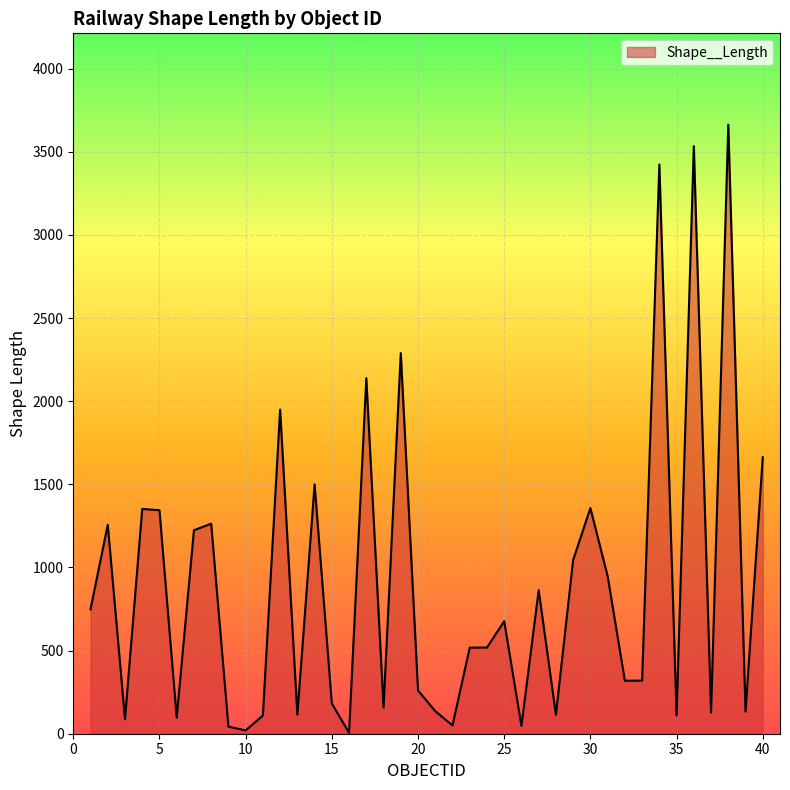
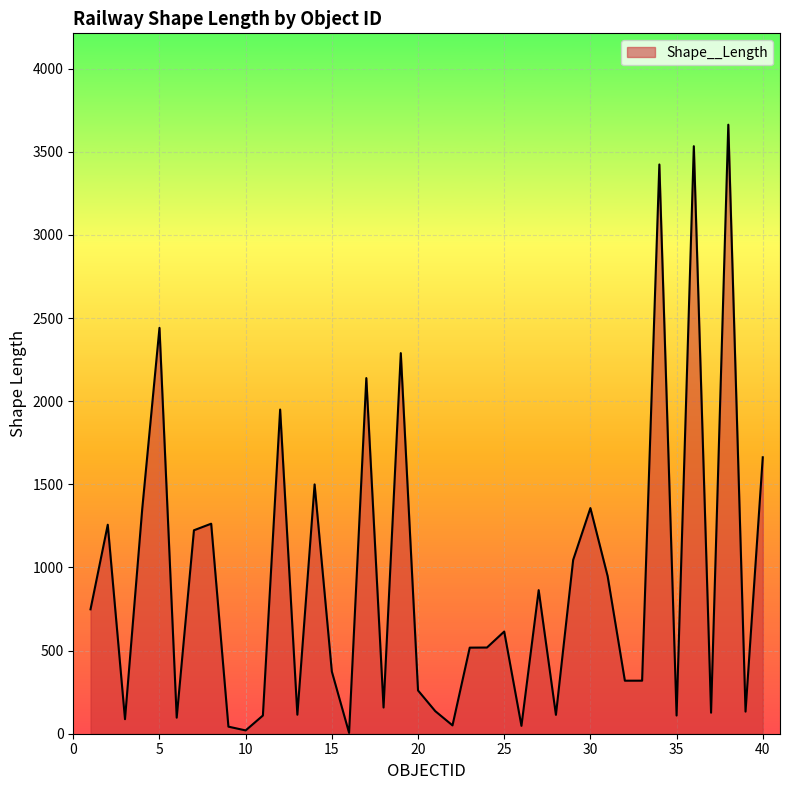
  {
-   "5": 1340,
+   "5": 2440,
    "10": 20,
-   "15": 180,
+   "15": 370,
    "20": 260,
-   "25": 680,
+   "25": 610,
    "30": 1360,
    "35": 110,
    "40": 1660
  }
